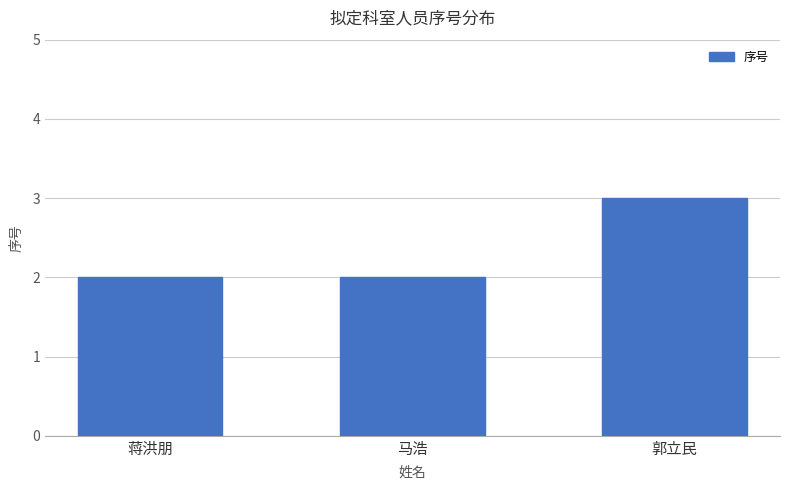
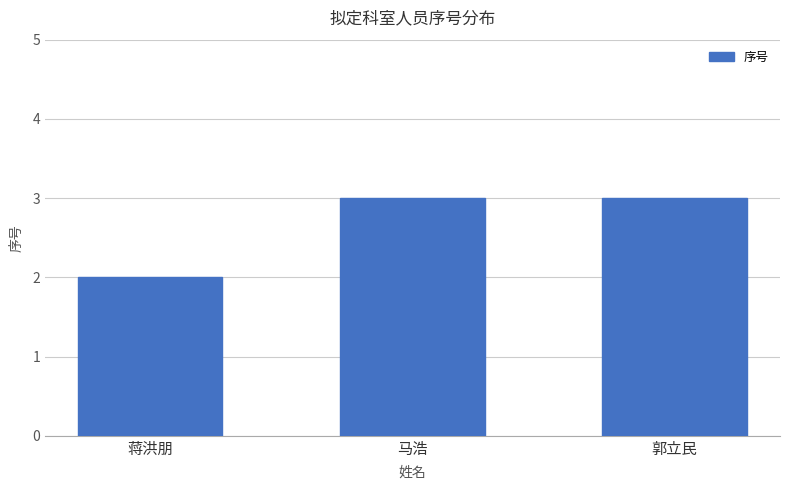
  {
    "蒋洪朋": 2,
-   "马浩": 2,
+   "马浩": 3,
    "郭立民": 3
  }
